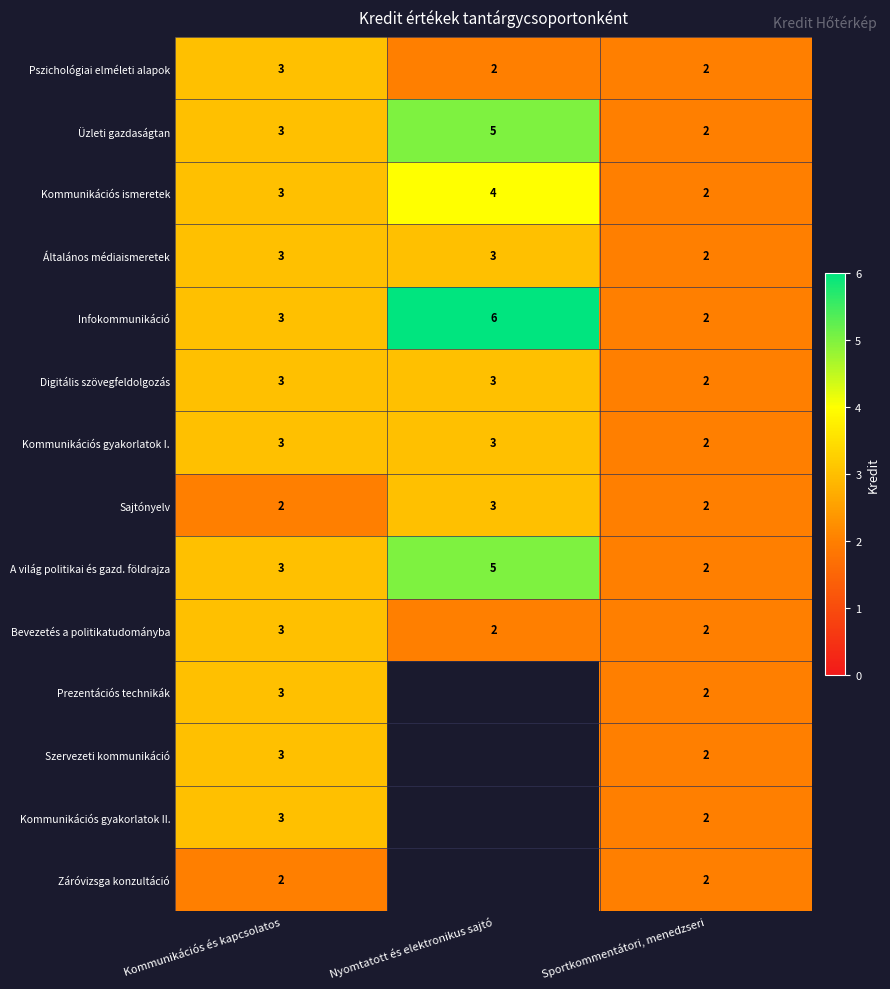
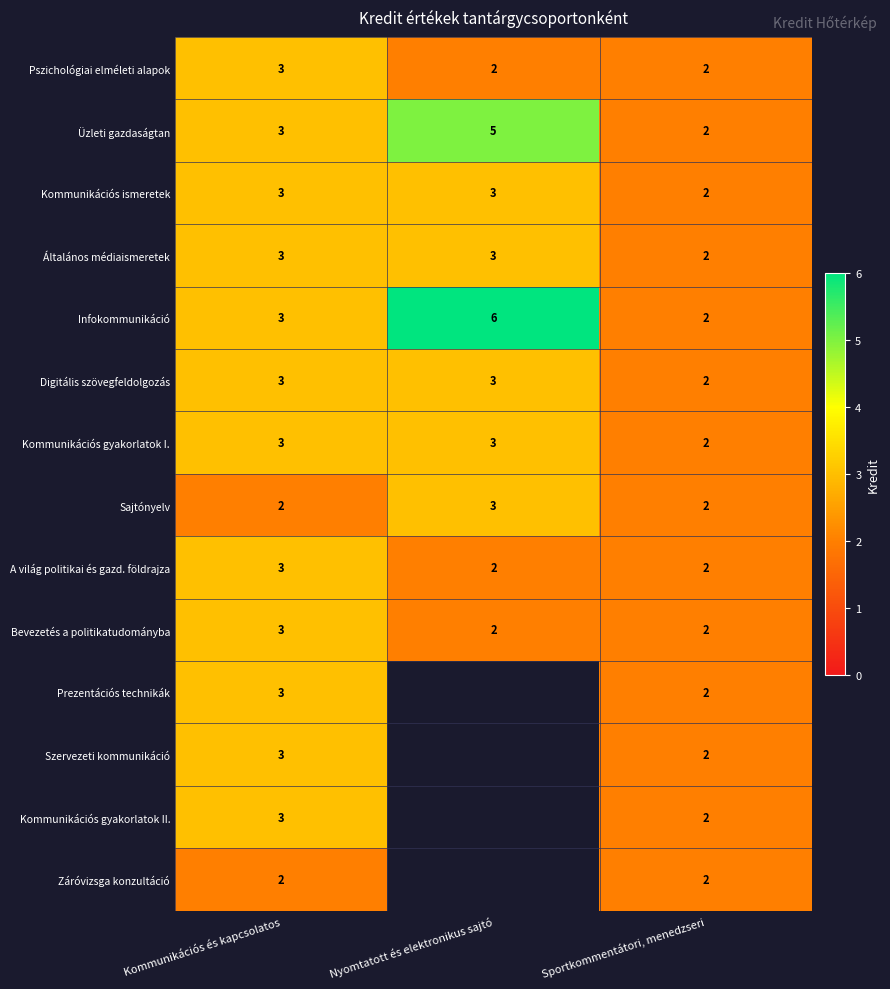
  {
    "Pszichológiai elméleti alapok": {
      "Kommunikációs és kapcsolatos": 3,
      "Nyomtatott és elektronikus sajtó": 2,
      "Sportkommentátori, menedzseri": 2
    },
    "Üzleti gazdaságtan": {
      "Kommunikációs és kapcsolatos": 3,
      "Nyomtatott és elektronikus sajtó": 5,
      "Sportkommentátori, menedzseri": 2
    },
    "Kommunikációs ismeretek": {
      "Kommunikációs és kapcsolatos": 3,
-     "Nyomtatott és elektronikus sajtó": 4,
+     "Nyomtatott és elektronikus sajtó": 3,
      "Sportkommentátori, menedzseri": 2
    },
    "Általános médiaismeretek": {
      "Kommunikációs és kapcsolatos": 3,
      "Nyomtatott és elektronikus sajtó": 3,
      "Sportkommentátori, menedzseri": 2
    },
    "Infokommunikáció": {
      "Kommunikációs és kapcsolatos": 3,
      "Nyomtatott és elektronikus sajtó": 6,
      "Sportkommentátori, menedzseri": 2
    },
    "Digitális szövegfeldolgozás": {
      "Kommunikációs és kapcsolatos": 3,
      "Nyomtatott és elektronikus sajtó": 3,
      "Sportkommentátori, menedzseri": 2
    },
    "Kommunikációs gyakorlatok I.": {
      "Kommunikációs és kapcsolatos": 3,
      "Nyomtatott és elektronikus sajtó": 3,
      "Sportkommentátori, menedzseri": 2
    },
    "Sajtónyelv": {
      "Kommunikációs és kapcsolatos": 2,
      "Nyomtatott és elektronikus sajtó": 3,
      "Sportkommentátori, menedzseri": 2
    },
    "A világ politikai és gazd. földrajza": {
      "Kommunikációs és kapcsolatos": 3,
-     "Nyomtatott és elektronikus sajtó": 5,
+     "Nyomtatott és elektronikus sajtó": 2,
      "Sportkommentátori, menedzseri": 2
    },
    "Bevezetés a politikatudományba": {
      "Kommunikációs és kapcsolatos": 3,
      "Nyomtatott és elektronikus sajtó": 2,
      "Sportkommentátori, menedzseri": 2
    },
    "Prezentációs technikák": {
      "Kommunikációs és kapcsolatos": 3,
      "Sportkommentátori, menedzseri": 2
    },
    "Szervezeti kommunikáció": {
      "Kommunikációs és kapcsolatos": 3,
      "Sportkommentátori, menedzseri": 2
    },
    "Kommunikációs gyakorlatok II.": {
      "Kommunikációs és kapcsolatos": 3,
      "Sportkommentátori, menedzseri": 2
    },
    "Záróvizsga konzultáció": {
      "Kommunikációs és kapcsolatos": 2,
      "Sportkommentátori, menedzseri": 2
    }
  }
